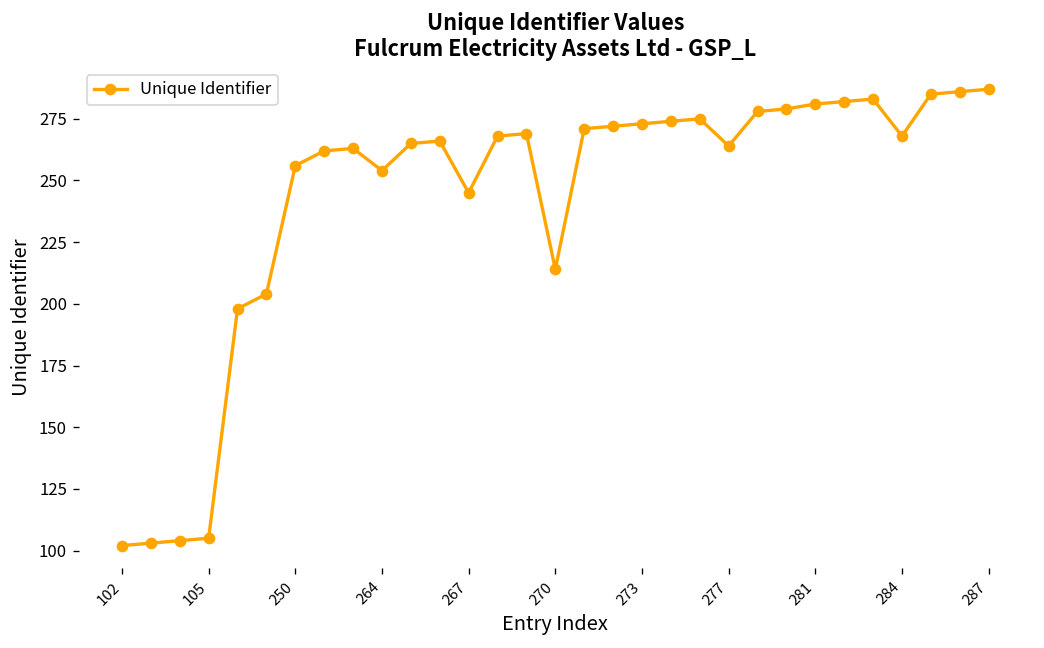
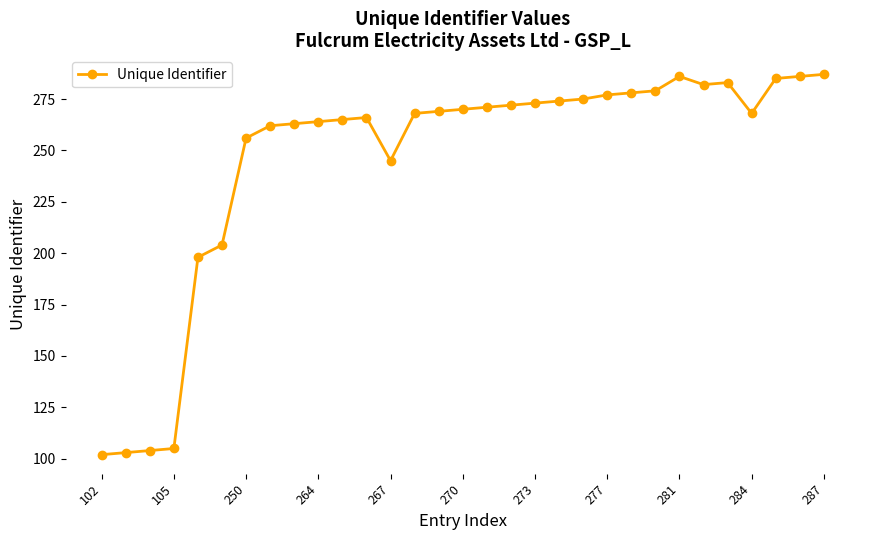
  {
    "102": 102,
    "105": 105,
    "250": 256,
-   "264": 254,
+   "264": 264,
    "267": 245,
-   "270": 214,
+   "270": 270,
    "273": 273,
-   "277": 264,
-   "281": 281,
+   "277": 277,
+   "281": 286,
    "284": 268,
    "287": 287
  }
